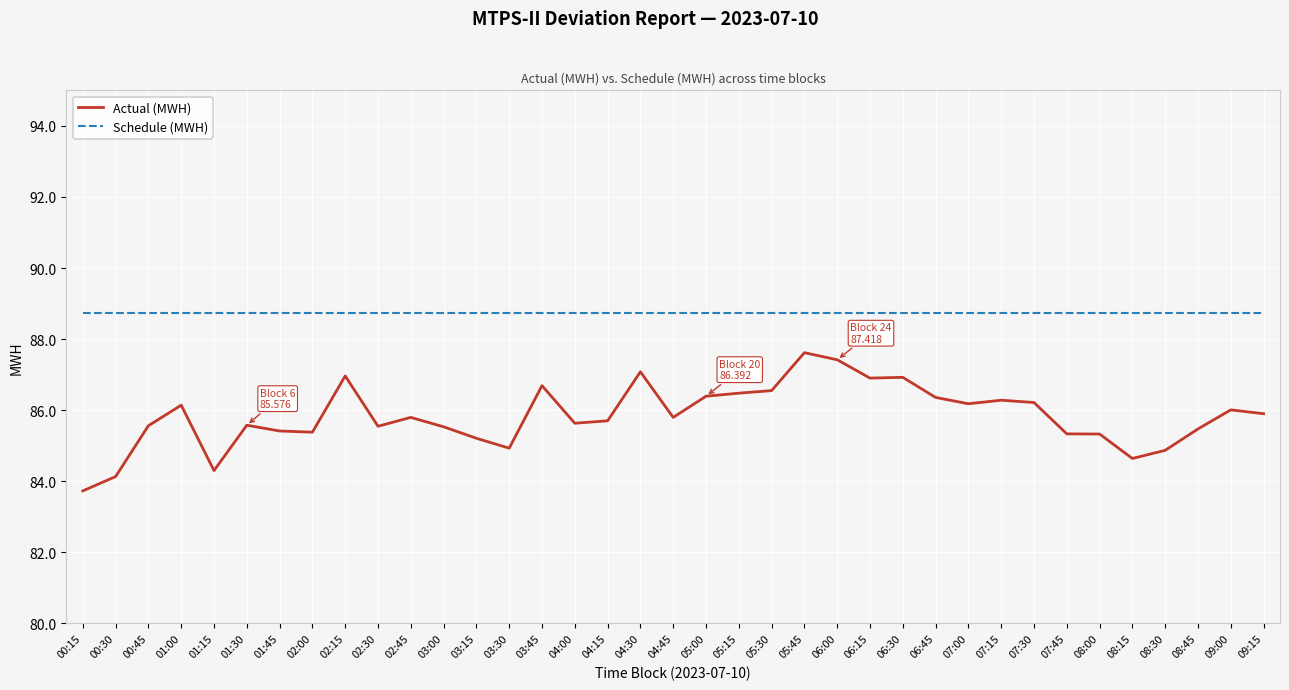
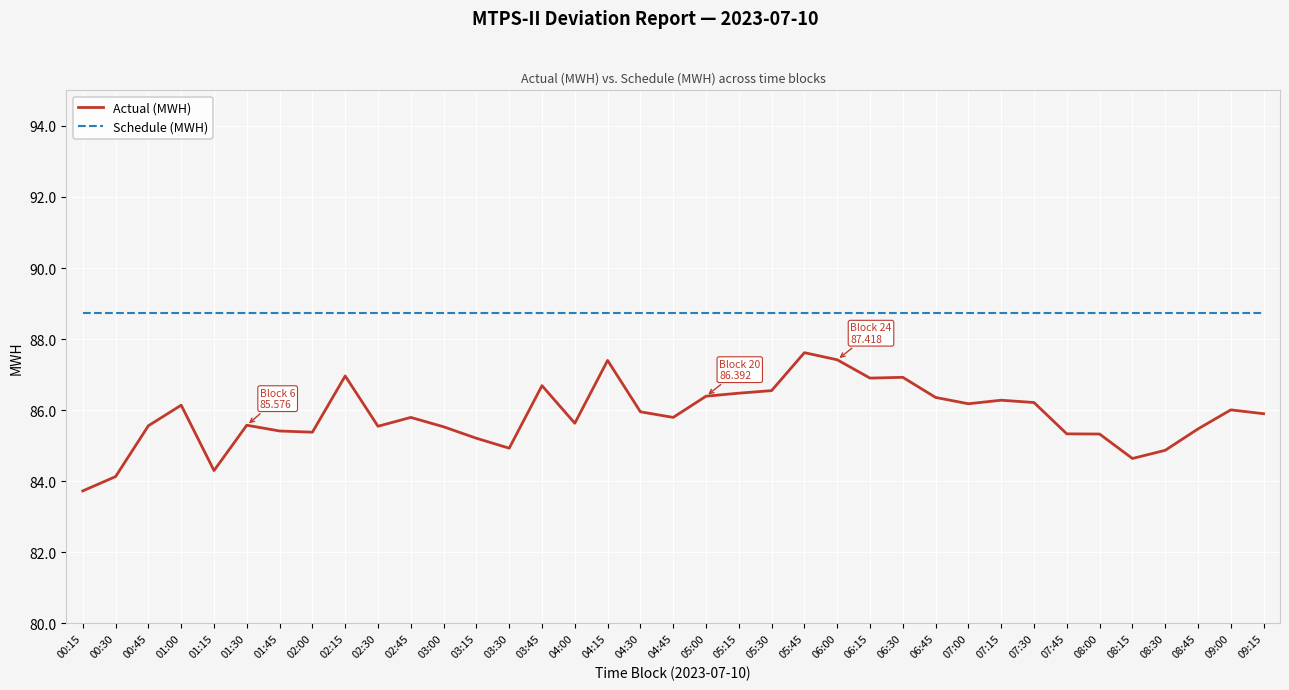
  {
    "Actual (MWH)": {
      "00:15": 83.7,
      "00:30": 84.1,
      "00:45": 85.6,
      "01:00": 86.1,
      "01:15": 84.3,
      "01:45": 85.4,
      "02:00": 85.4,
      "02:15": 87.0,
      "02:30": 85.5,
      "02:45": 85.8,
      "03:00": 85.5,
      "03:15": 85.2,
      "03:30": 84.9,
      "03:45": 86.7,
      "04:00": 85.6,
-     "04:15": 85.7,
-     "04:30": 87.1,
+     "04:15": 87.4,
+     "04:30": 86.0,
      "04:45": 85.8,
      "05:30": 86.6,
      "05:45": 87.6,
      "06:15": 86.9,
      "06:30": 86.9,
      "06:45": 86.4,
      "07:00": 86.2,
      "07:15": 86.3,
      "07:30": 86.2,
      "07:45": 85.3,
      "08:00": 85.3,
      "08:15": 84.6,
      "08:30": 84.9,
      "08:45": 85.5,
      "09:00": 86.0,
      "09:15": 85.9
    },
    "Schedule (MWH)": {
      "00:15": 88.7,
      "00:30": 88.7,
      "00:45": 88.7,
      "01:00": 88.7,
      "01:15": 88.7,
      "01:30": 88.7,
      "01:45": 88.7,
      "02:00": 88.7,
      "02:15": 88.7,
      "02:30": 88.7,
      "02:45": 88.7,
      "03:00": 88.7,
      "03:15": 88.7,
      "03:30": 88.7,
      "03:45": 88.7,
      "04:00": 88.7,
      "04:15": 88.7,
      "04:30": 88.7,
      "04:45": 88.7,
      "05:00": 88.7,
      "05:15": 88.7,
      "05:30": 88.7,
      "05:45": 88.7,
      "06:00": 88.7,
      "06:15": 88.7,
      "06:30": 88.7,
      "06:45": 88.7,
      "07:00": 88.7,
      "07:15": 88.7,
      "07:30": 88.7,
      "07:45": 88.7,
      "08:00": 88.7,
      "08:15": 88.7,
      "08:30": 88.7,
      "08:45": 88.7,
      "09:00": 88.7,
      "09:15": 88.7
    }
  }
